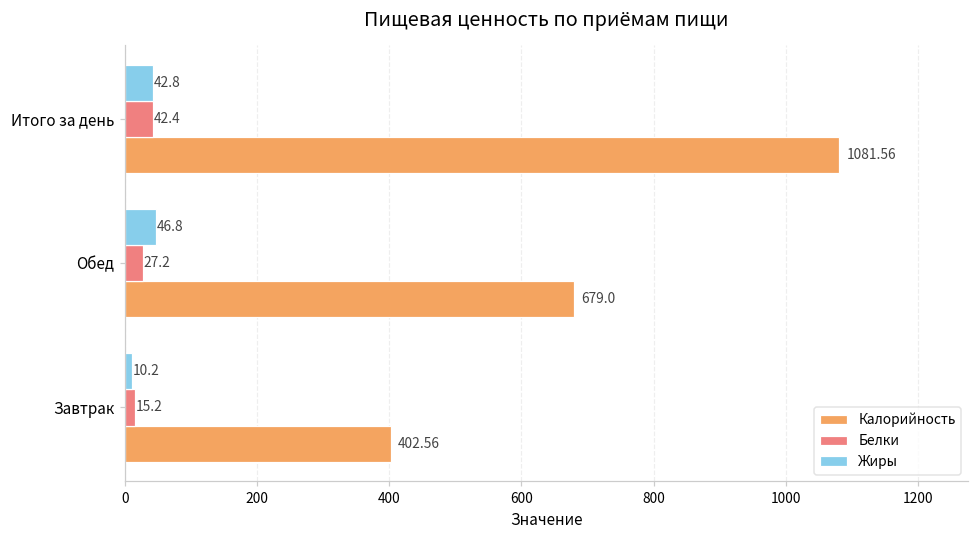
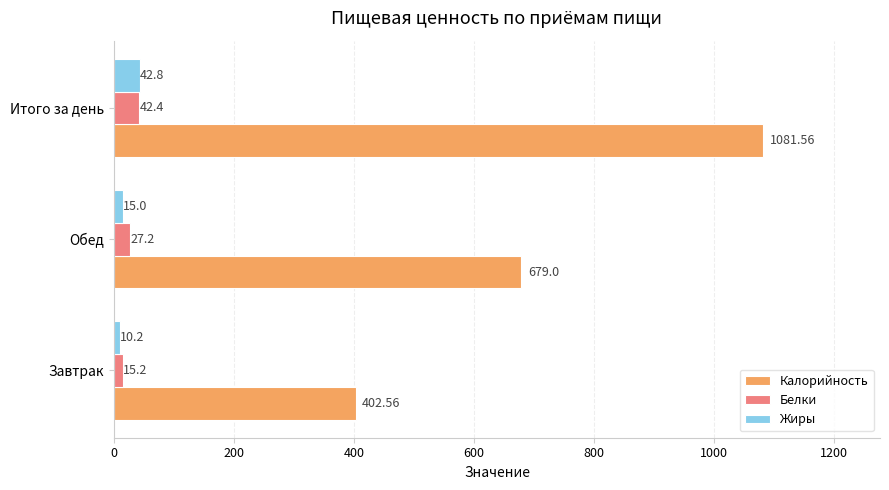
  {
    "Жиры": {
      "Итого за день": 42.8,
-     "Обед": 46.8,
+     "Обед": 15.0,
      "Завтрак": 10.2
    }
  }
